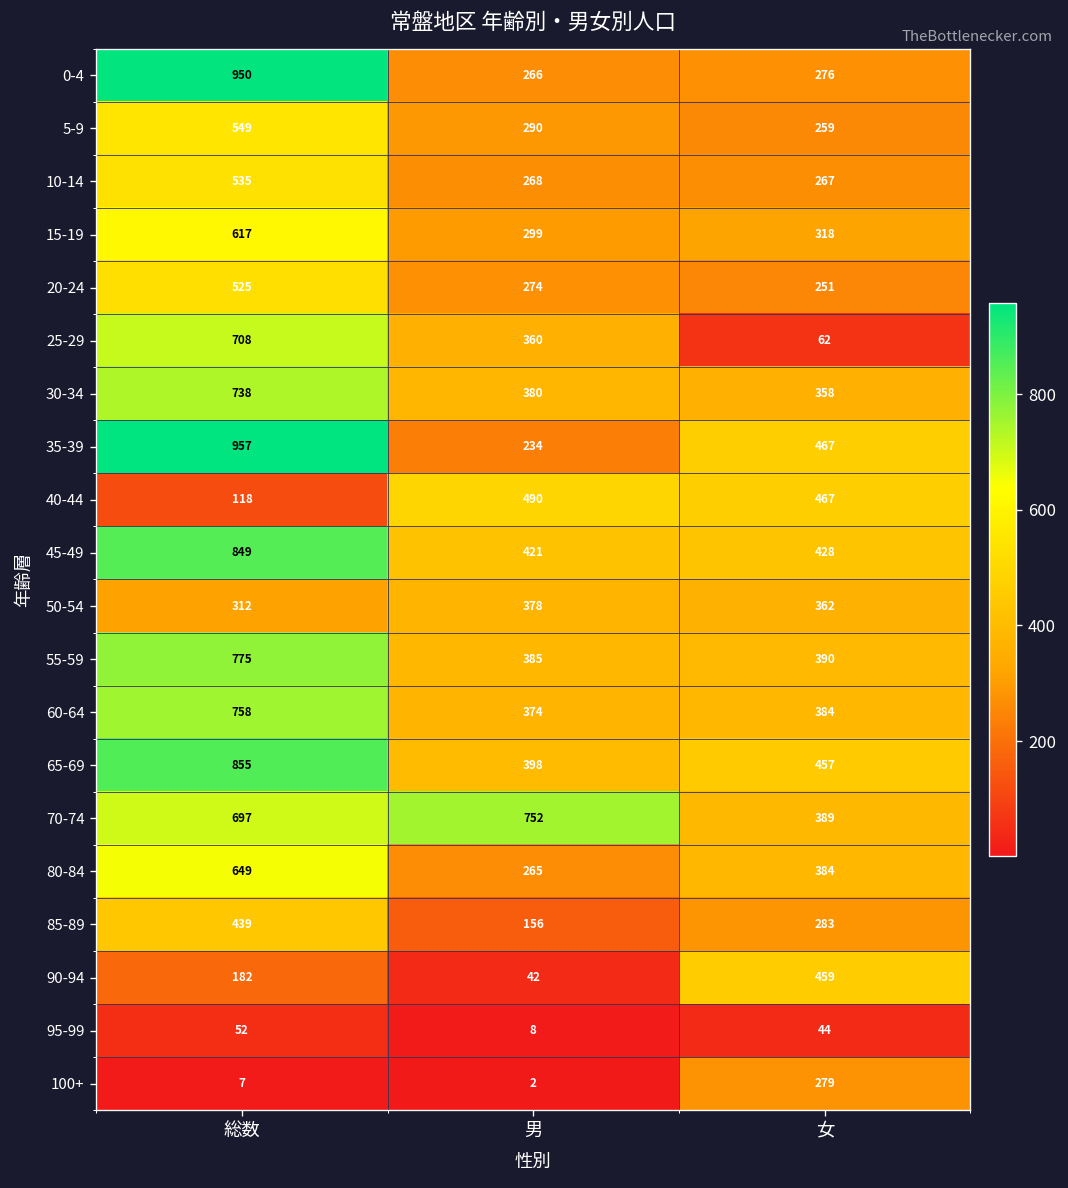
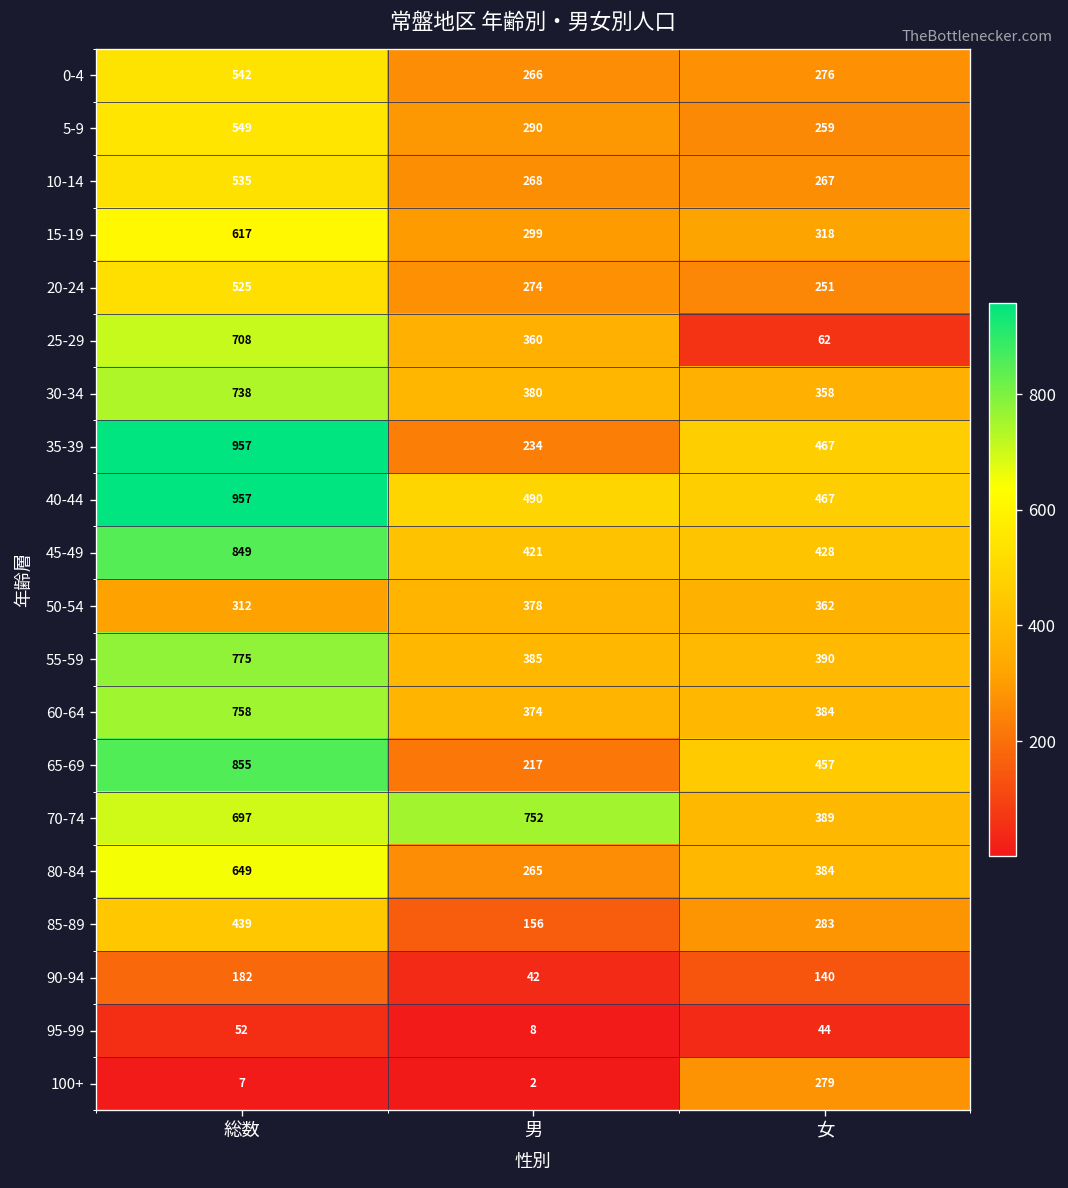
  {
    "0-4": {
-     "総数": 950,
+     "総数": 542,
      "男": 266,
      "女": 276
    },
    "5-9": {
      "総数": 549,
      "男": 290,
      "女": 259
    },
    "10-14": {
      "総数": 535,
      "男": 268,
      "女": 267
    },
    "15-19": {
      "総数": 617,
      "男": 299,
      "女": 318
    },
    "20-24": {
      "総数": 525,
      "男": 274,
      "女": 251
    },
    "25-29": {
      "総数": 708,
      "男": 360,
      "女": 62
    },
    "30-34": {
      "総数": 738,
      "男": 380,
      "女": 358
    },
    "35-39": {
      "総数": 957,
      "男": 234,
      "女": 467
    },
    "40-44": {
-     "総数": 118,
+     "総数": 957,
      "男": 490,
      "女": 467
    },
    "45-49": {
      "総数": 849,
      "男": 421,
      "女": 428
    },
    "50-54": {
      "総数": 312,
      "男": 378,
      "女": 362
    },
    "55-59": {
      "総数": 775,
      "男": 385,
      "女": 390
    },
    "60-64": {
      "総数": 758,
      "男": 374,
      "女": 384
    },
    "65-69": {
      "総数": 855,
-     "男": 398,
+     "男": 217,
      "女": 457
    },
    "70-74": {
      "総数": 697,
      "男": 752,
      "女": 389
    },
    "80-84": {
      "総数": 649,
      "男": 265,
      "女": 384
    },
    "85-89": {
      "総数": 439,
      "男": 156,
      "女": 283
    },
    "90-94": {
      "総数": 182,
      "男": 42,
-     "女": 459
+     "女": 140
    },
    "95-99": {
      "総数": 52,
      "男": 8,
      "女": 44
    },
    "100+": {
      "総数": 7,
      "男": 2,
      "女": 279
    }
  }
